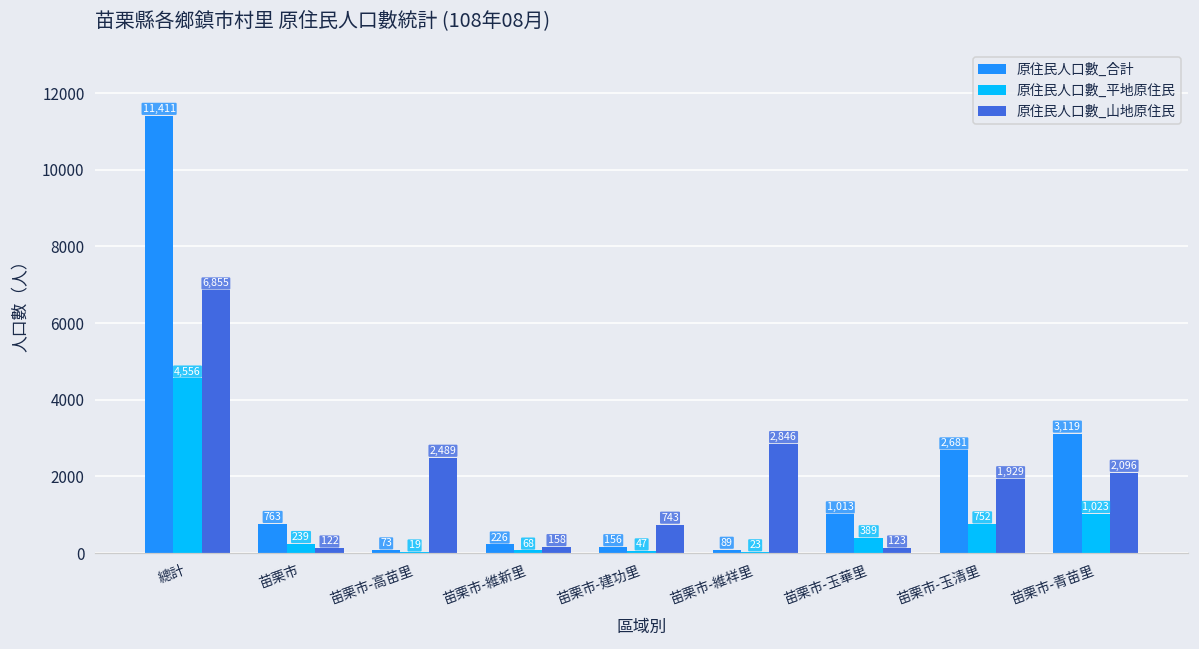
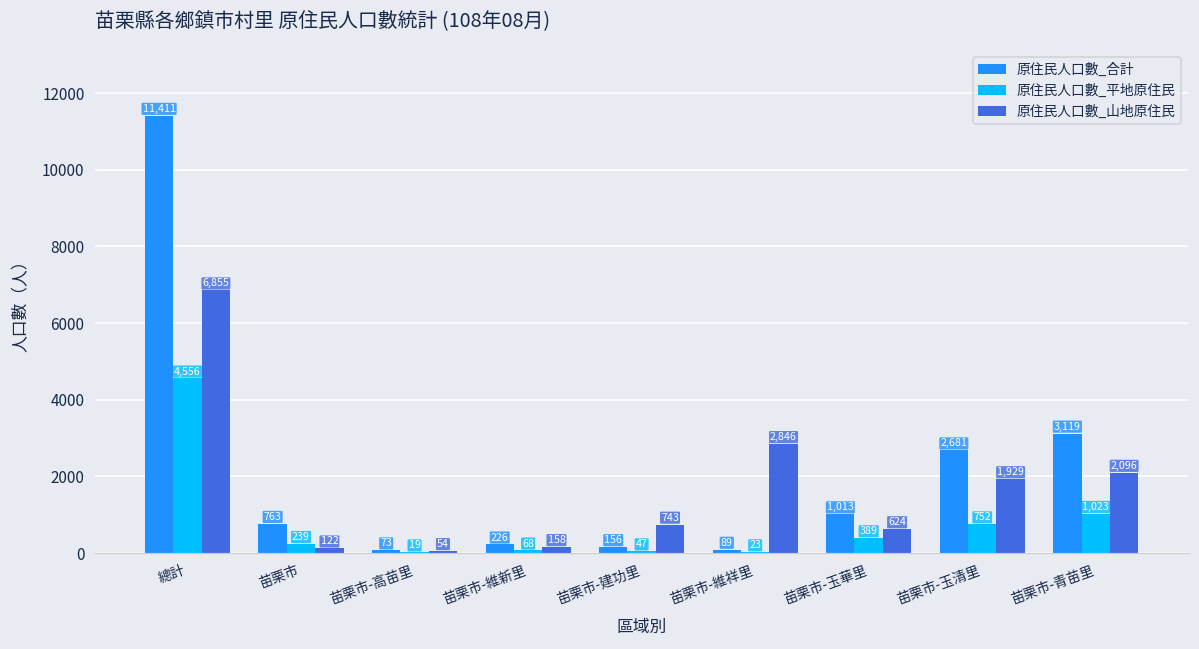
  {
    "原住民人口數_山地原住民": {
-     "苗栗市-高苗里": "2,489",
-     "苗栗市-玉華里": "123"
+     "苗栗市-高苗里": "54",
+     "苗栗市-玉華里": "624"
    }
  }
